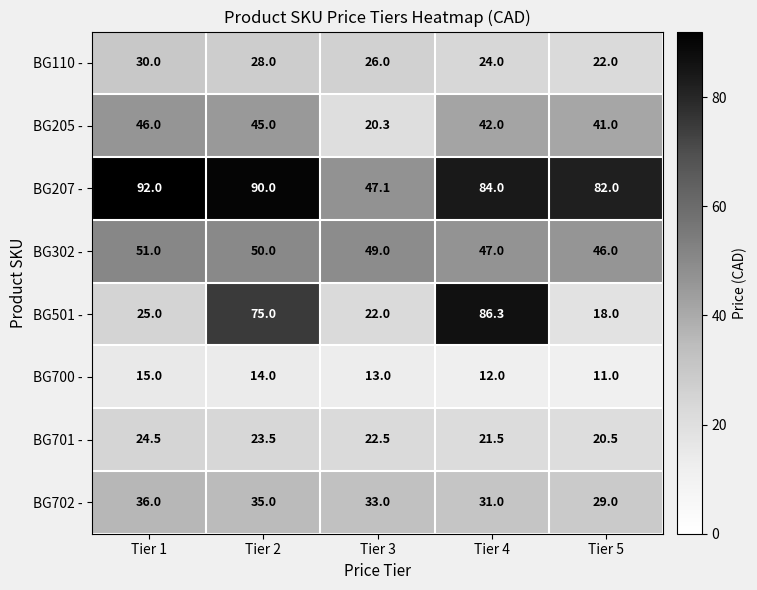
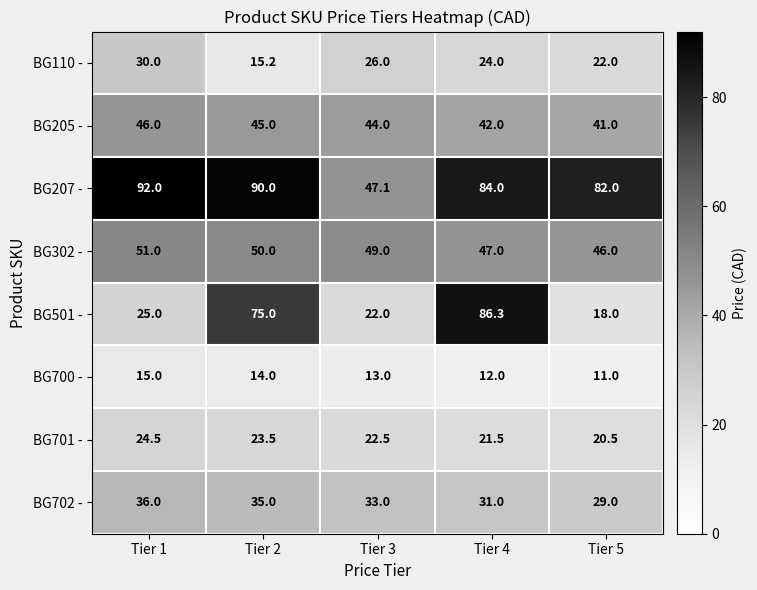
  {
    "BG110 -": {
      "Tier 1": 30.0,
-     "Tier 2": 28.0,
+     "Tier 2": 15.2,
      "Tier 3": 26.0,
      "Tier 4": 24.0,
      "Tier 5": 22.0
    },
    "BG205 -": {
      "Tier 1": 46.0,
      "Tier 2": 45.0,
-     "Tier 3": 20.3,
+     "Tier 3": 44.0,
      "Tier 4": 42.0,
      "Tier 5": 41.0
    },
    "BG207 -": {
      "Tier 1": 92.0,
      "Tier 2": 90.0,
      "Tier 3": 47.1,
      "Tier 4": 84.0,
      "Tier 5": 82.0
    },
    "BG302 -": {
      "Tier 1": 51.0,
      "Tier 2": 50.0,
      "Tier 3": 49.0,
      "Tier 4": 47.0,
      "Tier 5": 46.0
    },
    "BG501 -": {
      "Tier 1": 25.0,
      "Tier 2": 75.0,
      "Tier 3": 22.0,
      "Tier 4": 86.3,
      "Tier 5": 18.0
    },
    "BG700 -": {
      "Tier 1": 15.0,
      "Tier 2": 14.0,
      "Tier 3": 13.0,
      "Tier 4": 12.0,
      "Tier 5": 11.0
    },
    "BG701 -": {
      "Tier 1": 24.5,
      "Tier 2": 23.5,
      "Tier 3": 22.5,
      "Tier 4": 21.5,
      "Tier 5": 20.5
    },
    "BG702 -": {
      "Tier 1": 36.0,
      "Tier 2": 35.0,
      "Tier 3": 33.0,
      "Tier 4": 31.0,
      "Tier 5": 29.0
    }
  }
